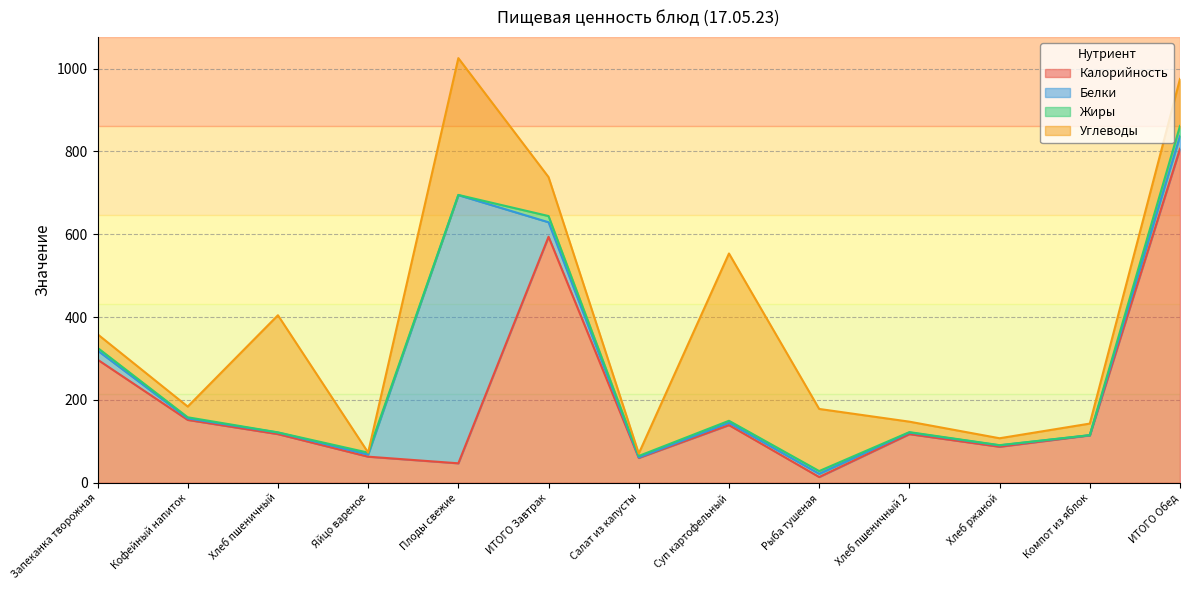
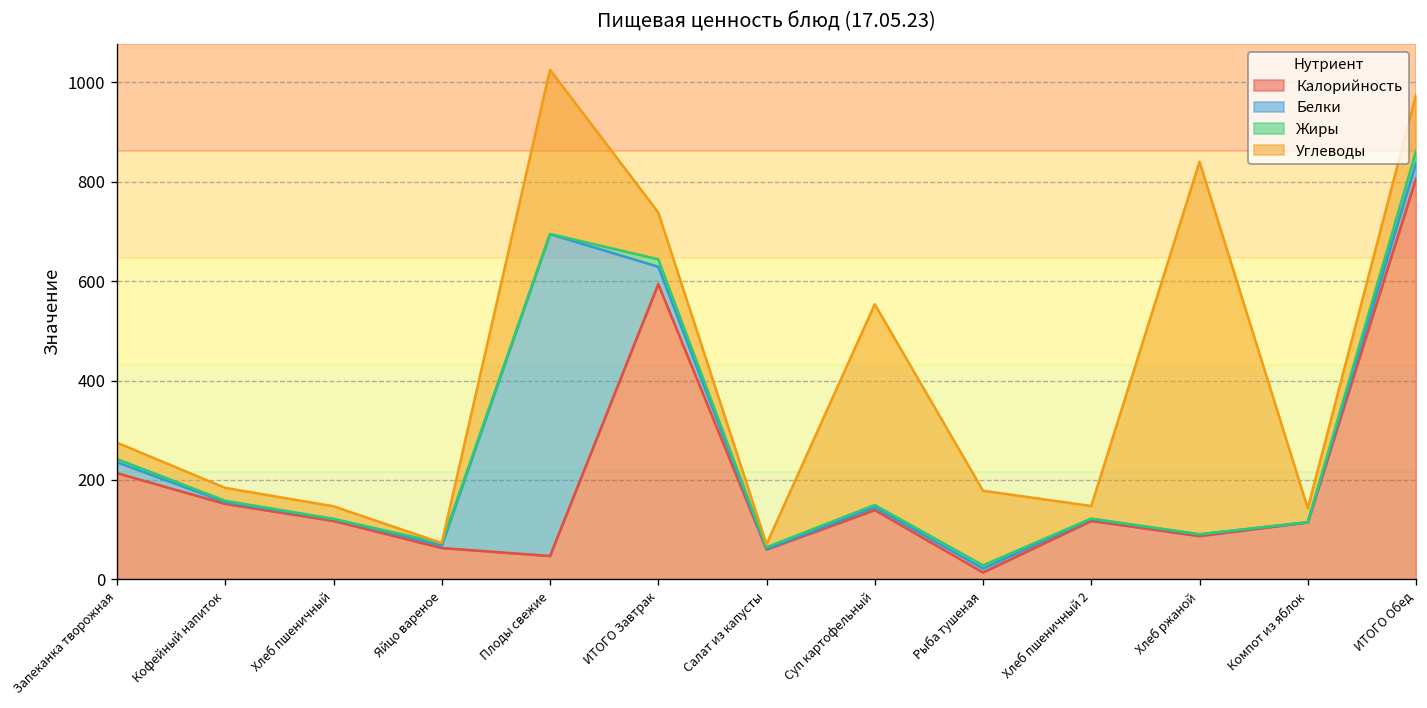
  {
    "Калорийность": {
-     "Запеканка творожная": 300,
+     "Запеканка творожная": 210,
      "Плоды свежие": 50,
      "ИТОГО Завтрак": 590,
      "Рыба тушеная": 10,
      "ИТОГО Обед": 810
    },
    "Белки": {
      "Запеканка творожная": 20,
      "ИТОГО Завтрак": 40,
      "Рыба тушеная": 10,
      "ИТОГО Обед": 30
    },
    "Жиры": {
      "Запеканка творожная": 10,
      "ИТОГО Завтрак": 20,
      "Рыба тушеная": 10,
      "ИТОГО Обед": 20
    },
    "Углеводы": {
      "Запеканка творожная": 30,
      "Кофейный напиток": 30,
-     "Хлеб пшеничный": 280,
+     "Хлеб пшеничный": 30,
      "Плоды свежие": 330,
      "ИТОГО Завтрак": 90,
      "Суп картофельный": 400,
      "Рыба тушеная": 150,
      "Хлеб пшеничный 2": 30,
-     "Хлеб ржаной": 20,
+     "Хлеб ржаной": 750,
      "Компот из яблок": 30,
      "ИТОГО Обед": 110
    }
  }
